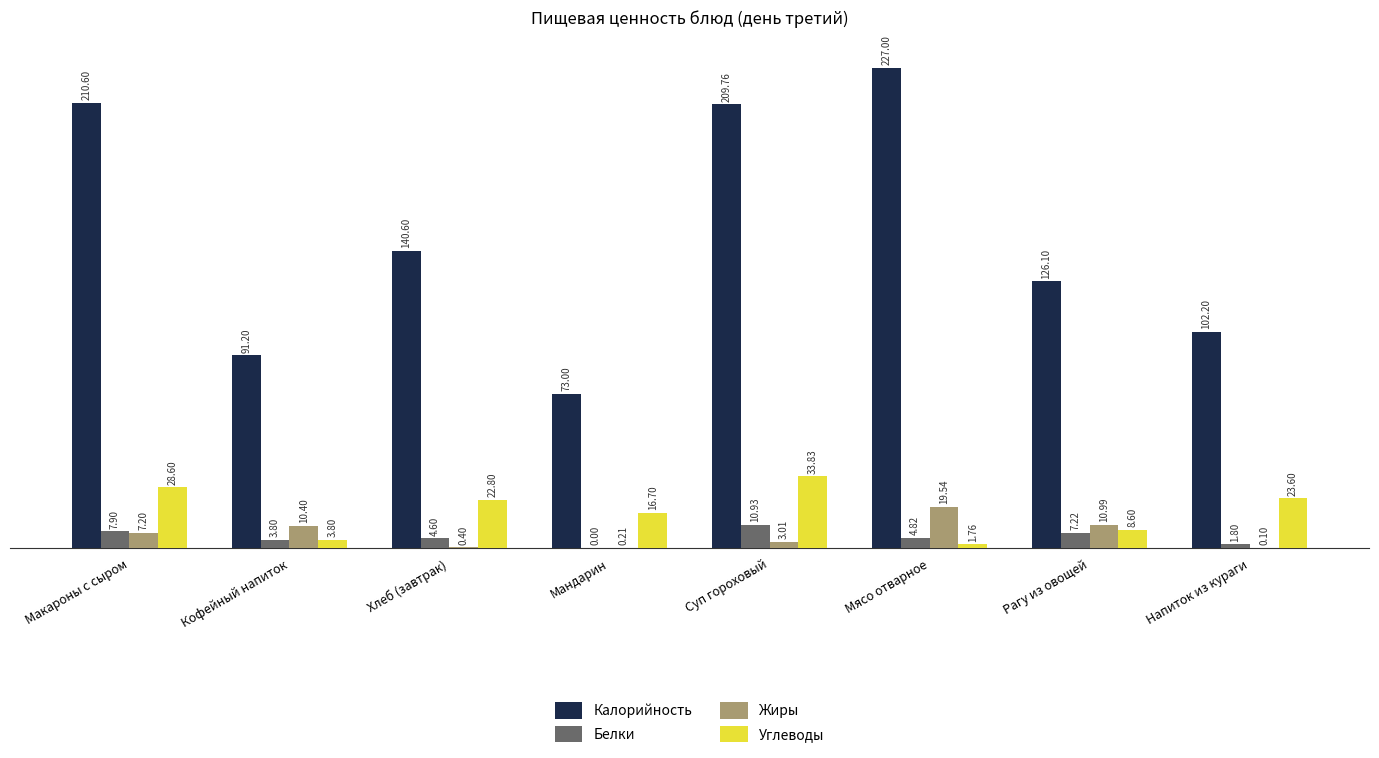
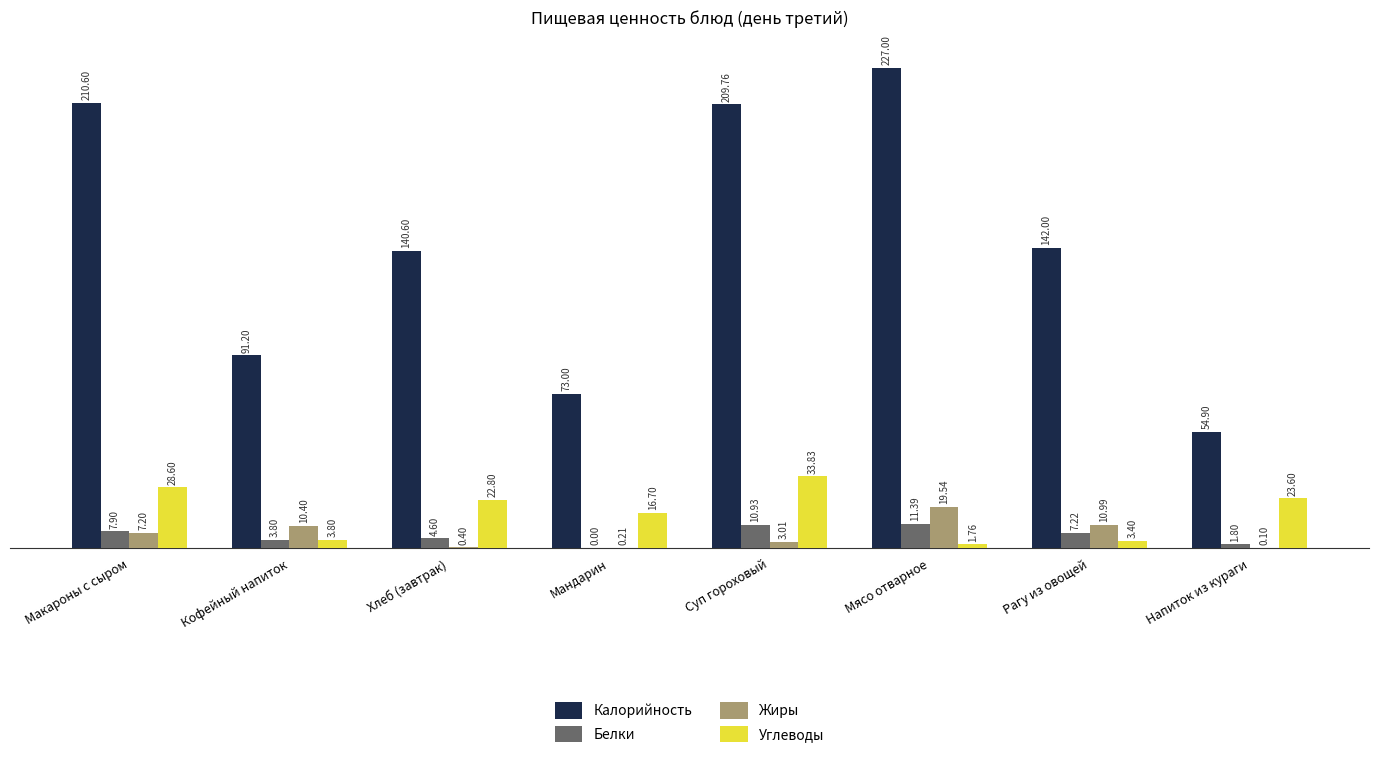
  {
    "Калорийность": {
      "Макароны с сыром": 210.60,
      "Кофейный напиток": 91.20,
      "Хлеб (завтрак)": 140.60,
      "Мандарин": 73.00,
      "Суп гороховый": 209.76,
      "Мясо отварное": 227.00,
-     "Рагу из овощей": 126.10,
-     "Напиток из кураги": 102.20
+     "Рагу из овощей": 142.00,
+     "Напиток из кураги": 54.90
    },
    "Белки": {
      "Макароны с сыром": 7.90,
      "Кофейный напиток": 3.80,
      "Хлеб (завтрак)": 4.60,
      "Мандарин": 0.00,
      "Суп гороховый": 10.93,
-     "Мясо отварное": 4.82,
+     "Мясо отварное": 11.39,
      "Рагу из овощей": 7.22,
      "Напиток из кураги": 1.80
    },
    "Жиры": {
      "Макароны с сыром": 7.20,
      "Кофейный напиток": 10.40,
      "Хлеб (завтрак)": 0.40,
      "Мандарин": 0.21,
      "Суп гороховый": 3.01,
      "Мясо отварное": 19.54,
      "Рагу из овощей": 10.99,
      "Напиток из кураги": 0.10
    },
    "Углеводы": {
      "Макароны с сыром": 28.60,
      "Кофейный напиток": 3.80,
      "Хлеб (завтрак)": 22.80,
      "Мандарин": 16.70,
      "Суп гороховый": 33.83,
      "Мясо отварное": 1.76,
-     "Рагу из овощей": 8.60,
+     "Рагу из овощей": 3.40,
      "Напиток из кураги": 23.60
    }
  }
